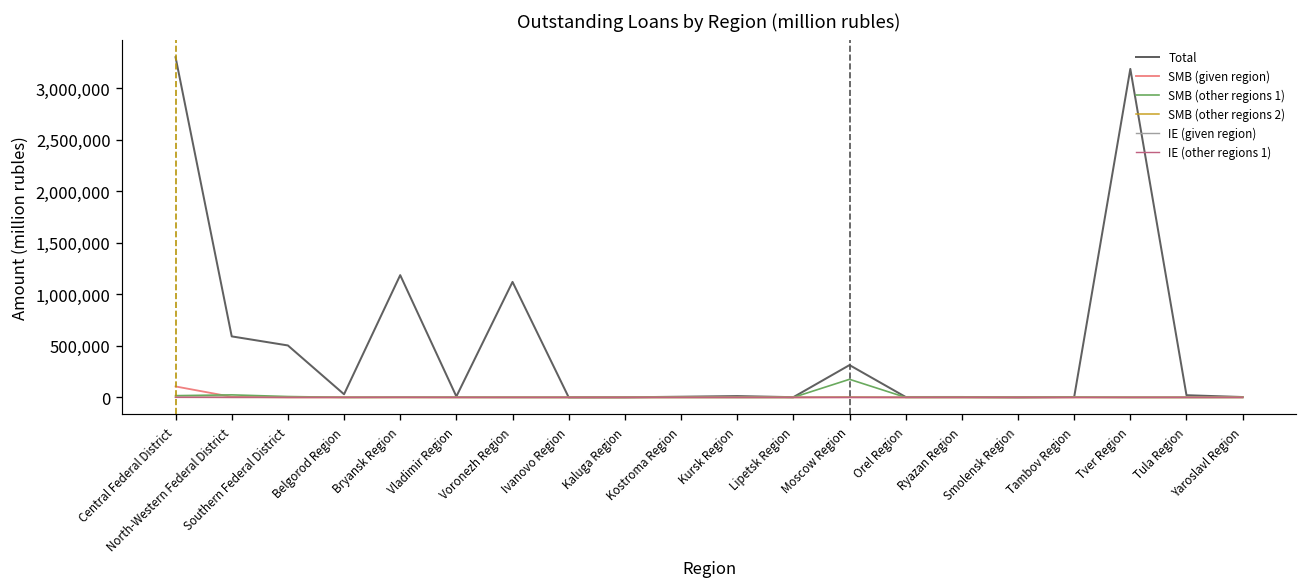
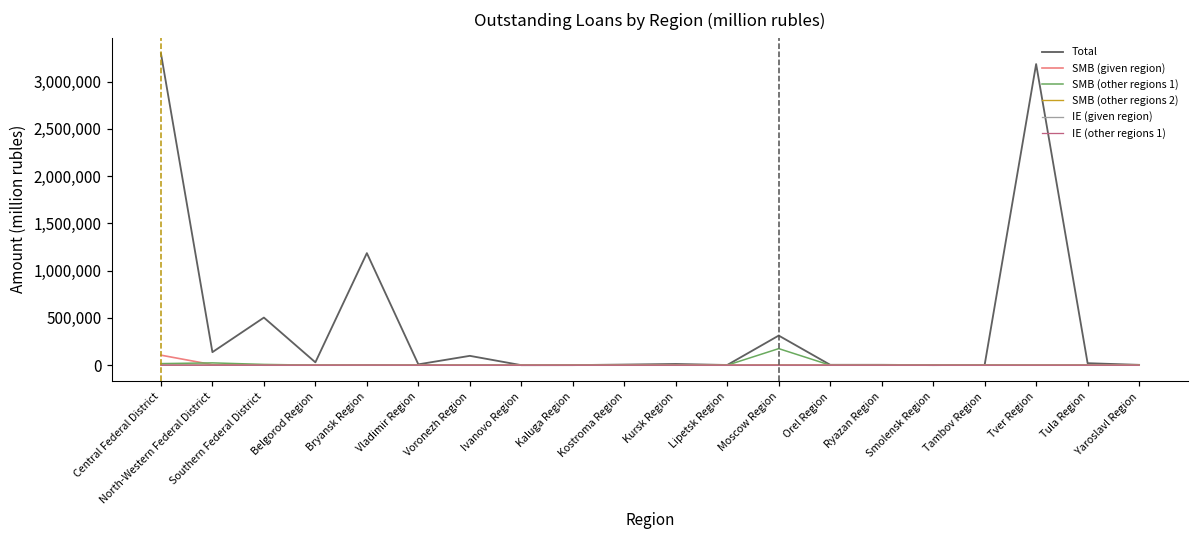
  {
    "Total": {
      "Central Federal District": "3,300,000",
-     "North-Western Federal District": "600,000",
+     "North-Western Federal District": "100,000",
      "Southern Federal District": "500,000",
      "Belgorod Region": "0",
      "Bryansk Region": "1,200,000",
-     "Voronezh Region": "1,100,000",
+     "Voronezh Region": "100,000",
      "Moscow Region": "300,000",
      "Tver Region": "3,200,000"
    },
    "SMB (other regions 1)": {
      "Moscow Region": "200,000"
    }
  }
